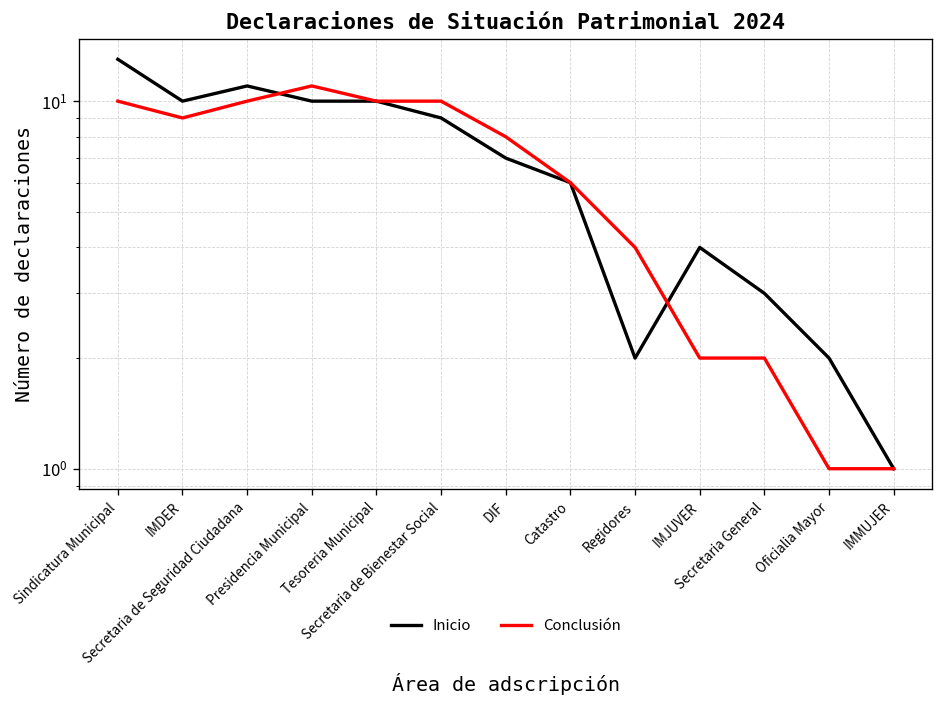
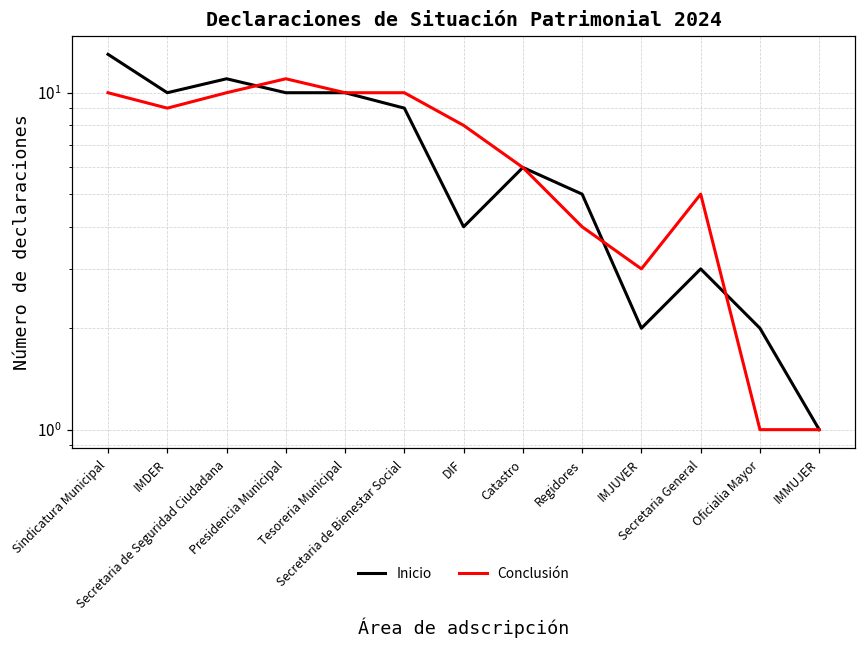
  {
    "Inicio": {
      "Sindicatura Municipal": 13,
      "IMDER": 10,
      "Secretaria de Seguridad Ciudadana": 11,
      "Presidencia Municipal": 10,
      "Secretaria de Bienestar Social": 9,
-     "DIF": 7,
-     "Regidores": 2,
-     "IMJUVER": 4,
+     "DIF": 4,
+     "Regidores": 5,
+     "IMJUVER": 2,
      "Secretaria General": 3,
      "Oficialia Mayor": 2
    },
    "Conclusión": {
      "Sindicatura Municipal": 10,
      "IMDER": 9,
      "Secretaria de Seguridad Ciudadana": 10,
      "Presidencia Municipal": 11,
      "Secretaria de Bienestar Social": 10,
      "DIF": 8,
      "Regidores": 4,
-     "IMJUVER": 2,
-     "Secretaria General": 2,
+     "IMJUVER": 3,
+     "Secretaria General": 5,
      "Oficialia Mayor": 1
    }
  }
